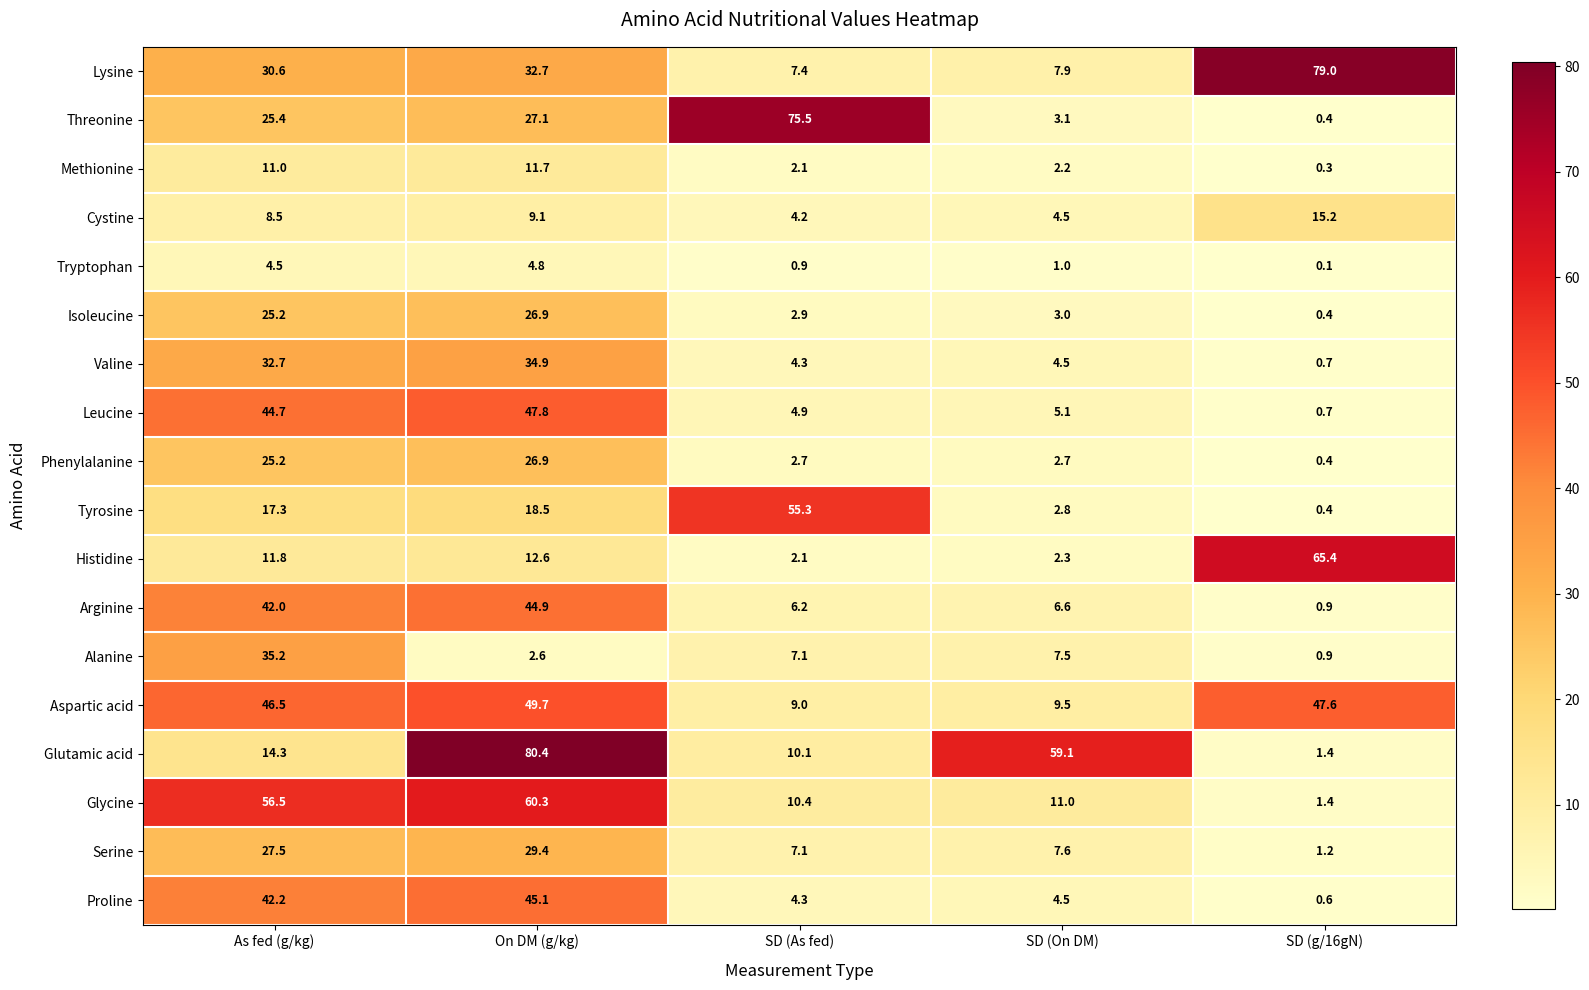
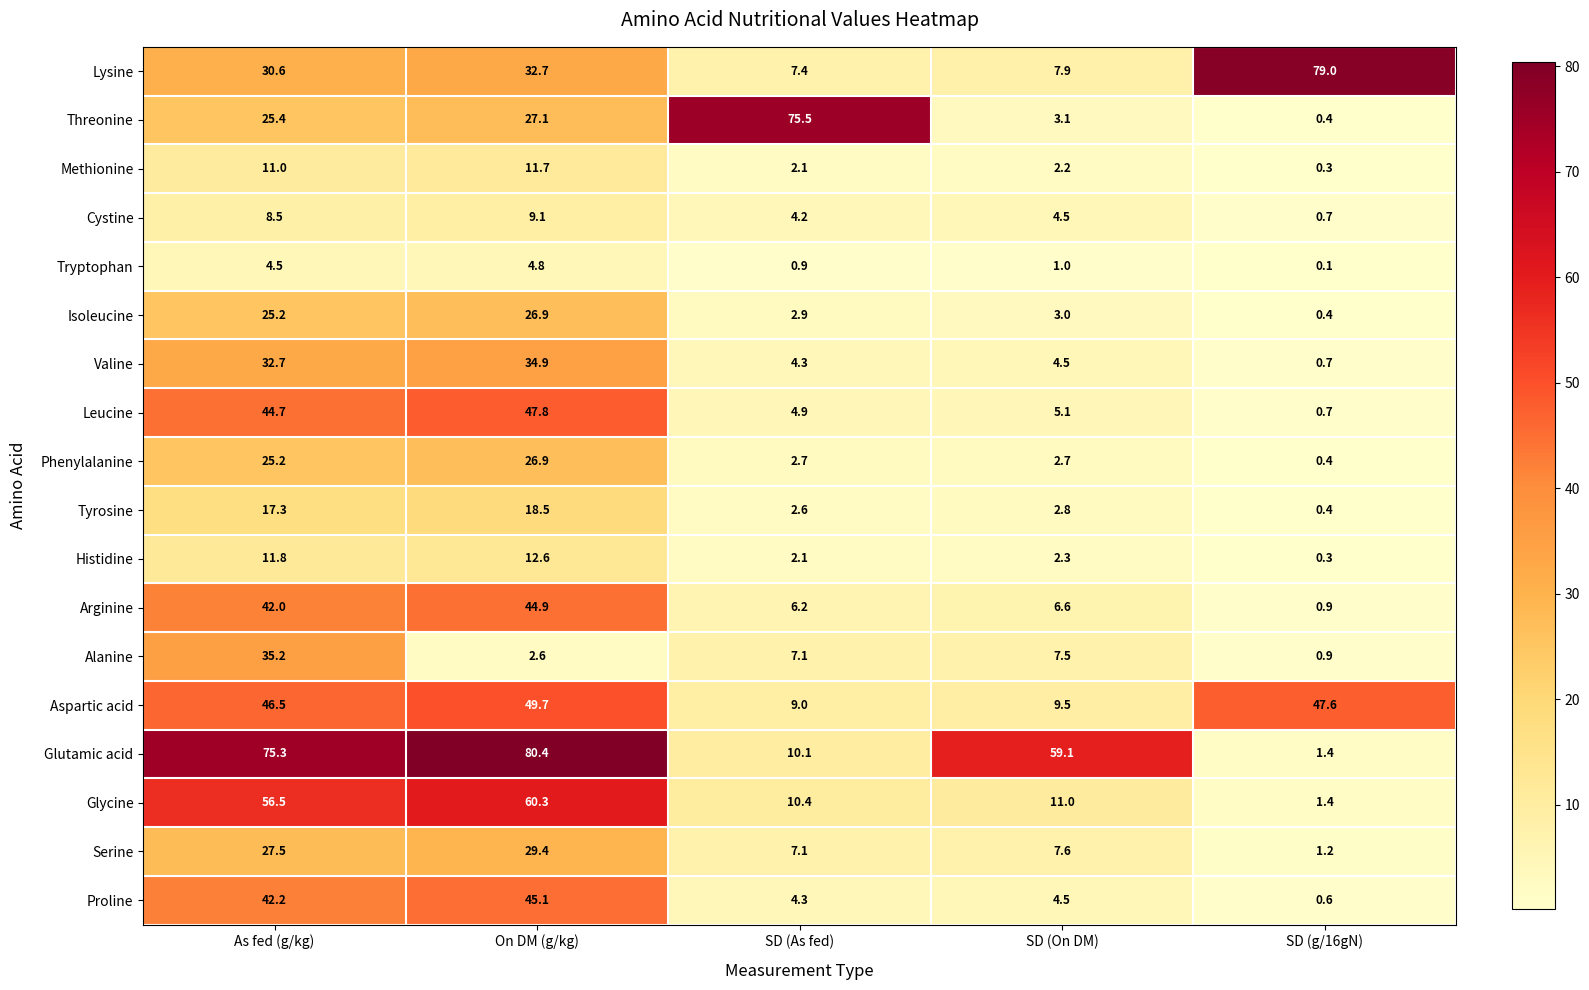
  {
    "Lysine": {
      "As fed (g/kg)": 30.6,
      "On DM (g/kg)": 32.7,
      "SD (As fed)": 7.4,
      "SD (On DM)": 7.9,
      "SD (g/16gN)": 79.0
    },
    "Threonine": {
      "As fed (g/kg)": 25.4,
      "On DM (g/kg)": 27.1,
      "SD (As fed)": 75.5,
      "SD (On DM)": 3.1,
      "SD (g/16gN)": 0.4
    },
    "Methionine": {
      "As fed (g/kg)": 11.0,
      "On DM (g/kg)": 11.7,
      "SD (As fed)": 2.1,
      "SD (On DM)": 2.2,
      "SD (g/16gN)": 0.3
    },
    "Cystine": {
      "As fed (g/kg)": 8.5,
      "On DM (g/kg)": 9.1,
      "SD (As fed)": 4.2,
      "SD (On DM)": 4.5,
-     "SD (g/16gN)": 15.2
+     "SD (g/16gN)": 0.7
    },
    "Tryptophan": {
      "As fed (g/kg)": 4.5,
      "On DM (g/kg)": 4.8,
      "SD (As fed)": 0.9,
      "SD (On DM)": 1.0,
      "SD (g/16gN)": 0.1
    },
    "Isoleucine": {
      "As fed (g/kg)": 25.2,
      "On DM (g/kg)": 26.9,
      "SD (As fed)": 2.9,
      "SD (On DM)": 3.0,
      "SD (g/16gN)": 0.4
    },
    "Valine": {
      "As fed (g/kg)": 32.7,
      "On DM (g/kg)": 34.9,
      "SD (As fed)": 4.3,
      "SD (On DM)": 4.5,
      "SD (g/16gN)": 0.7
    },
    "Leucine": {
      "As fed (g/kg)": 44.7,
      "On DM (g/kg)": 47.8,
      "SD (As fed)": 4.9,
      "SD (On DM)": 5.1,
      "SD (g/16gN)": 0.7
    },
    "Phenylalanine": {
      "As fed (g/kg)": 25.2,
      "On DM (g/kg)": 26.9,
      "SD (As fed)": 2.7,
      "SD (On DM)": 2.7,
      "SD (g/16gN)": 0.4
    },
    "Tyrosine": {
      "As fed (g/kg)": 17.3,
      "On DM (g/kg)": 18.5,
-     "SD (As fed)": 55.3,
+     "SD (As fed)": 2.6,
      "SD (On DM)": 2.8,
      "SD (g/16gN)": 0.4
    },
    "Histidine": {
      "As fed (g/kg)": 11.8,
      "On DM (g/kg)": 12.6,
      "SD (As fed)": 2.1,
      "SD (On DM)": 2.3,
-     "SD (g/16gN)": 65.4
+     "SD (g/16gN)": 0.3
    },
    "Arginine": {
      "As fed (g/kg)": 42.0,
      "On DM (g/kg)": 44.9,
      "SD (As fed)": 6.2,
      "SD (On DM)": 6.6,
      "SD (g/16gN)": 0.9
    },
    "Alanine": {
      "As fed (g/kg)": 35.2,
      "On DM (g/kg)": 2.6,
      "SD (As fed)": 7.1,
      "SD (On DM)": 7.5,
      "SD (g/16gN)": 0.9
    },
    "Aspartic acid": {
      "As fed (g/kg)": 46.5,
      "On DM (g/kg)": 49.7,
      "SD (As fed)": 9.0,
      "SD (On DM)": 9.5,
      "SD (g/16gN)": 47.6
    },
    "Glutamic acid": {
-     "As fed (g/kg)": 14.3,
+     "As fed (g/kg)": 75.3,
      "On DM (g/kg)": 80.4,
      "SD (As fed)": 10.1,
      "SD (On DM)": 59.1,
      "SD (g/16gN)": 1.4
    },
    "Glycine": {
      "As fed (g/kg)": 56.5,
      "On DM (g/kg)": 60.3,
      "SD (As fed)": 10.4,
      "SD (On DM)": 11.0,
      "SD (g/16gN)": 1.4
    },
    "Serine": {
      "As fed (g/kg)": 27.5,
      "On DM (g/kg)": 29.4,
      "SD (As fed)": 7.1,
      "SD (On DM)": 7.6,
      "SD (g/16gN)": 1.2
    },
    "Proline": {
      "As fed (g/kg)": 42.2,
      "On DM (g/kg)": 45.1,
      "SD (As fed)": 4.3,
      "SD (On DM)": 4.5,
      "SD (g/16gN)": 0.6
    }
  }
